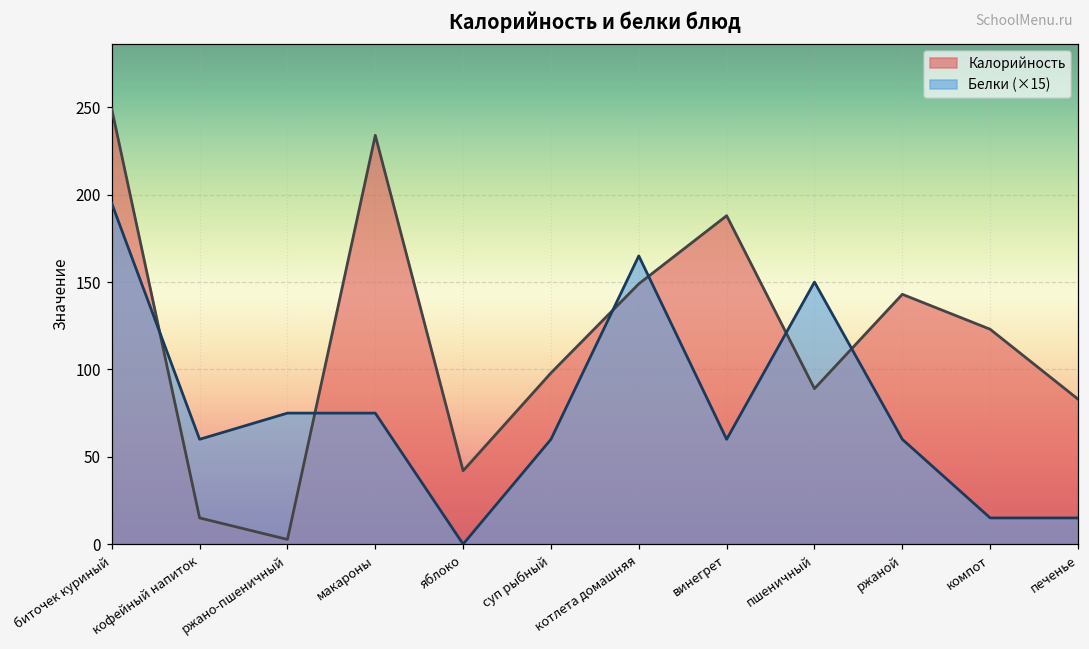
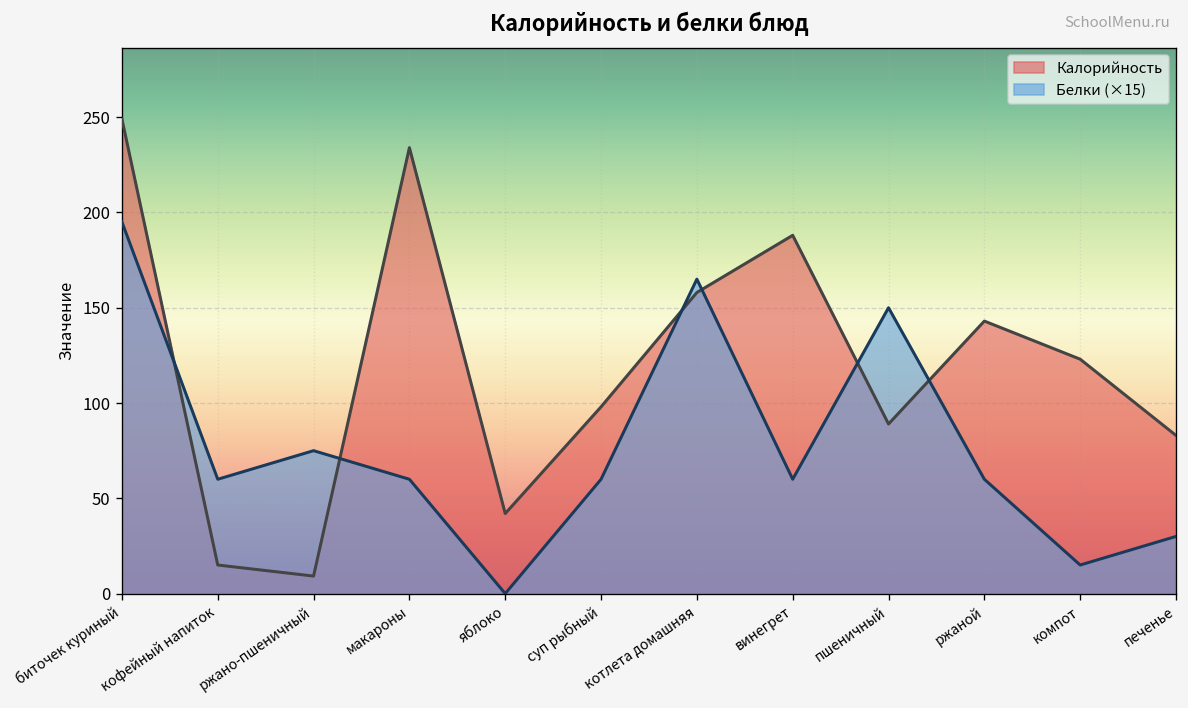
  {
    "Калорийность": {
      "биточек куриный": 249,
      "кофейный напиток": 15,
-     "ржано-пшеничный": 3,
+     "ржано-пшеничный": 9,
      "макароны": 234,
      "яблоко": 42,
      "суп рыбный": 98,
-     "котлета домашняя": 149,
+     "котлета домашняя": 158,
      "винегрет": 188,
      "пшеничный": 89,
      "ржаной": 143,
      "компот": 123,
      "печенье": 83
    },
    "Белки (×15)": {
      "биточек куриный": 195,
      "кофейный напиток": 60,
      "ржано-пшеничный": 75,
-     "макароны": 75,
+     "макароны": 60,
      "яблоко": 0,
      "суп рыбный": 60,
      "котлета домашняя": 165,
      "винегрет": 60,
      "пшеничный": 150,
      "ржаной": 60,
      "компот": 15,
-     "печенье": 15
+     "печенье": 30
    }
  }
